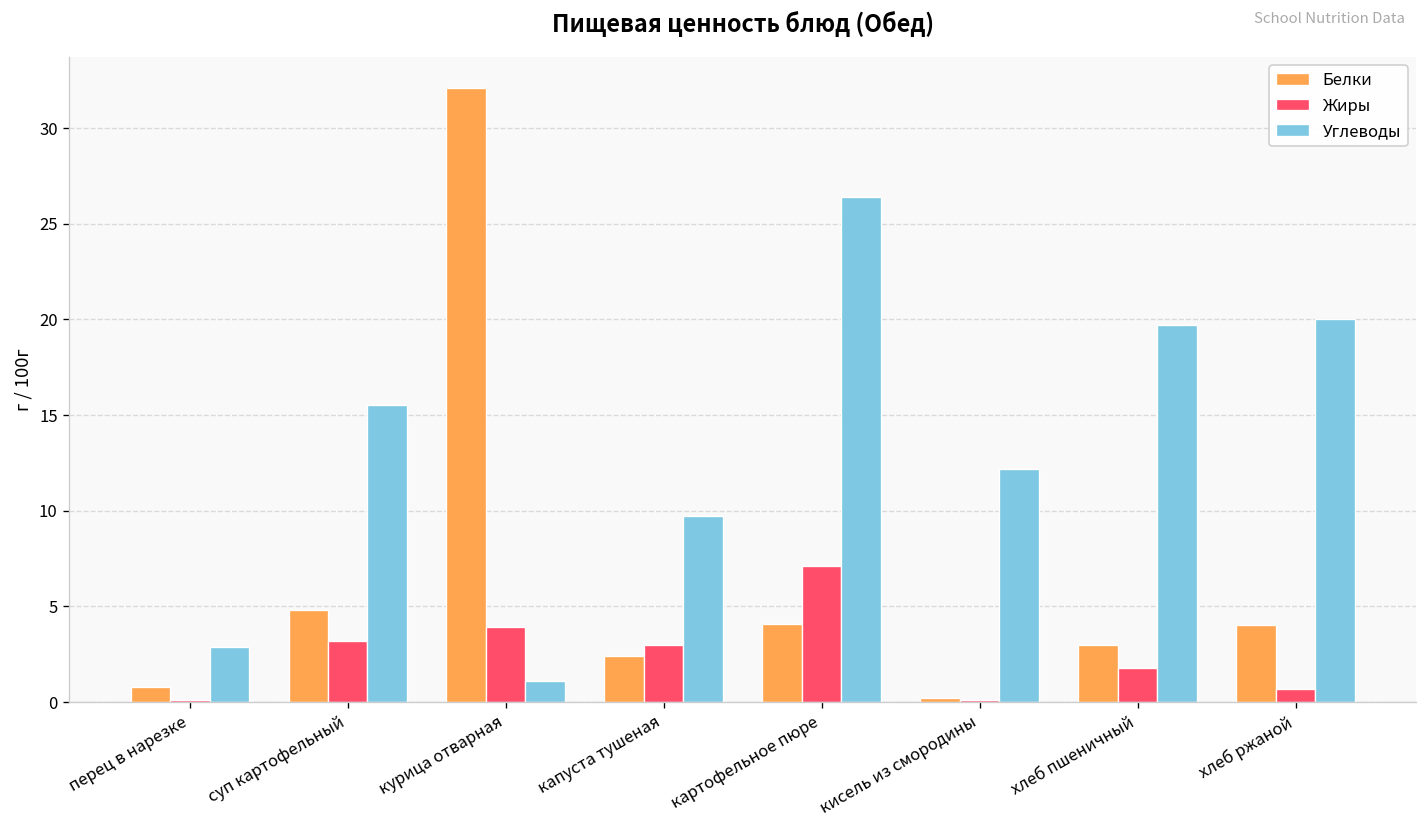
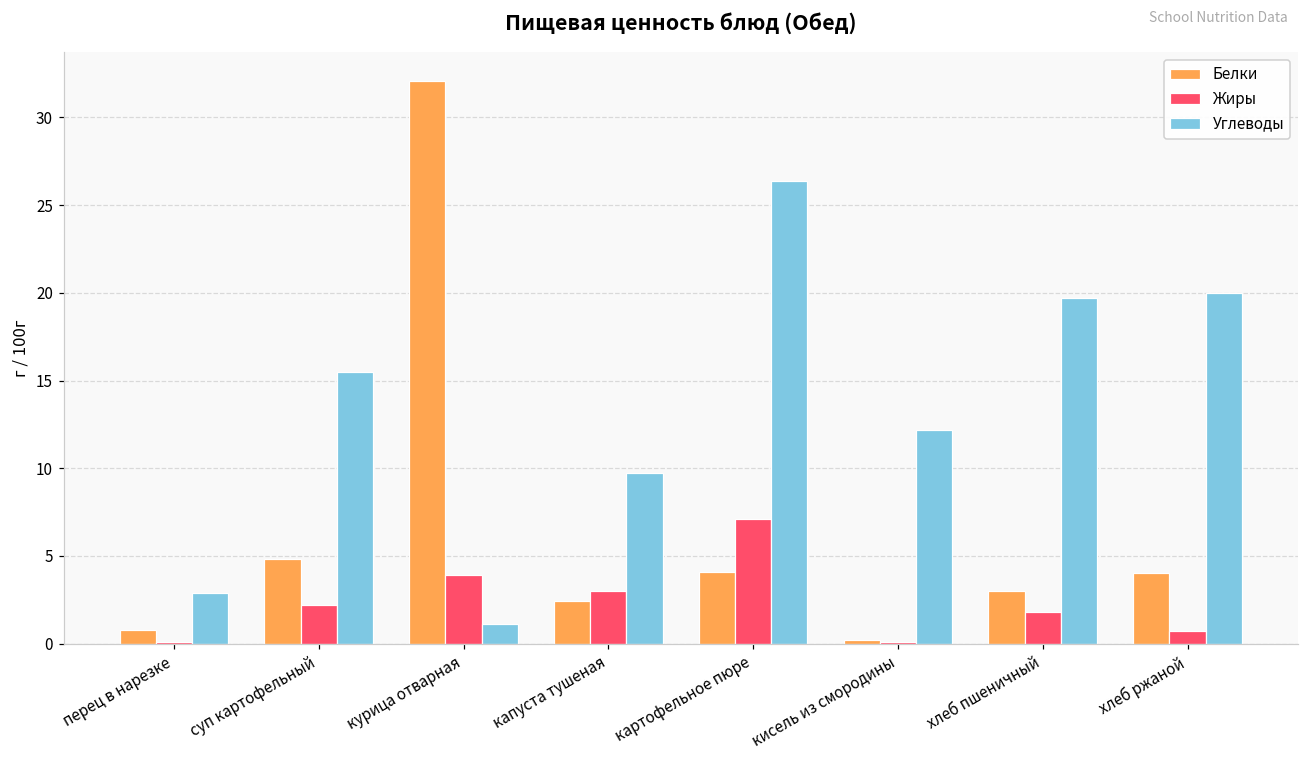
  {
    "Белки": {
      "перец в нарезке": 0.8,
      "суп картофельный": 4.8,
      "курица отварная": 32.1,
      "капуста тушеная": 2.4,
      "картофельное пюре": 4.1,
      "кисель из смородины": 0.2,
      "хлеб пшеничный": 3.0,
      "хлеб ржаной": 4.0
    },
    "Жиры": {
-     "суп картофельный": 3.2,
+     "суп картофельный": 2.2,
      "курица отварная": 3.9,
      "капуста тушеная": 3.0,
      "картофельное пюре": 7.1,
      "хлеб пшеничный": 1.8,
      "хлеб ржаной": 0.7
    },
    "Углеводы": {
      "перец в нарезке": 2.9,
      "суп картофельный": 15.5,
      "курица отварная": 1.1,
      "капуста тушеная": 9.7,
      "картофельное пюре": 26.4,
      "кисель из смородины": 12.2,
      "хлеб пшеничный": 19.7,
      "хлеб ржаной": 20.0
    }
  }
